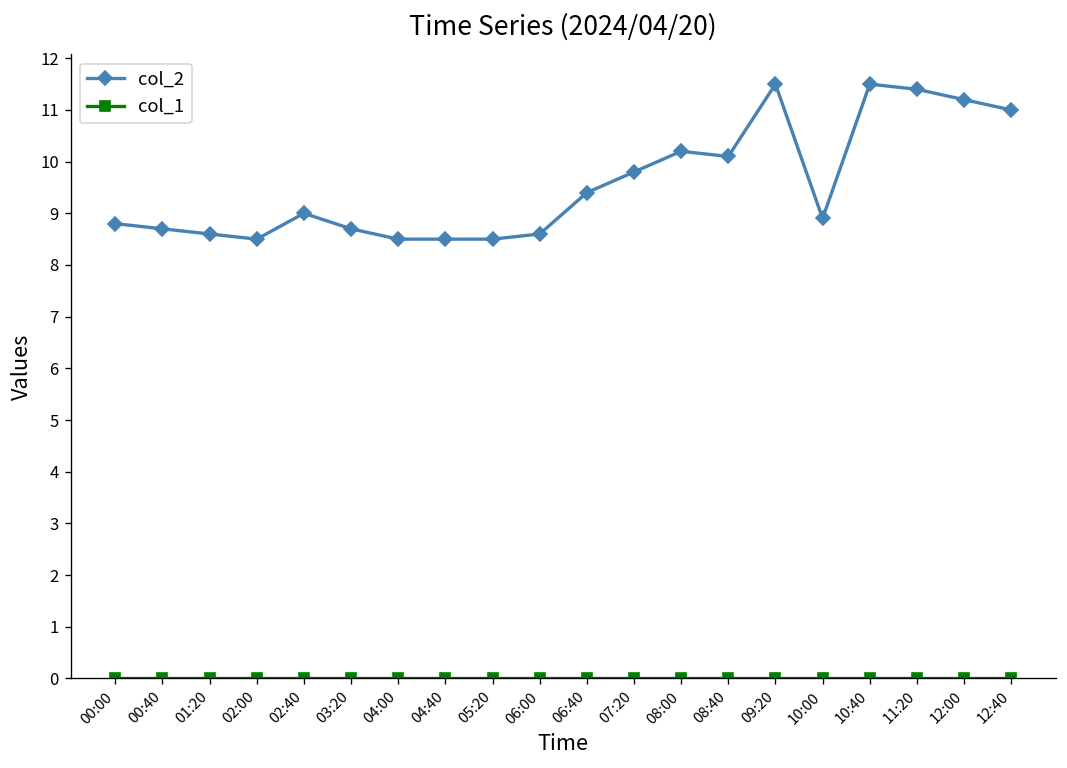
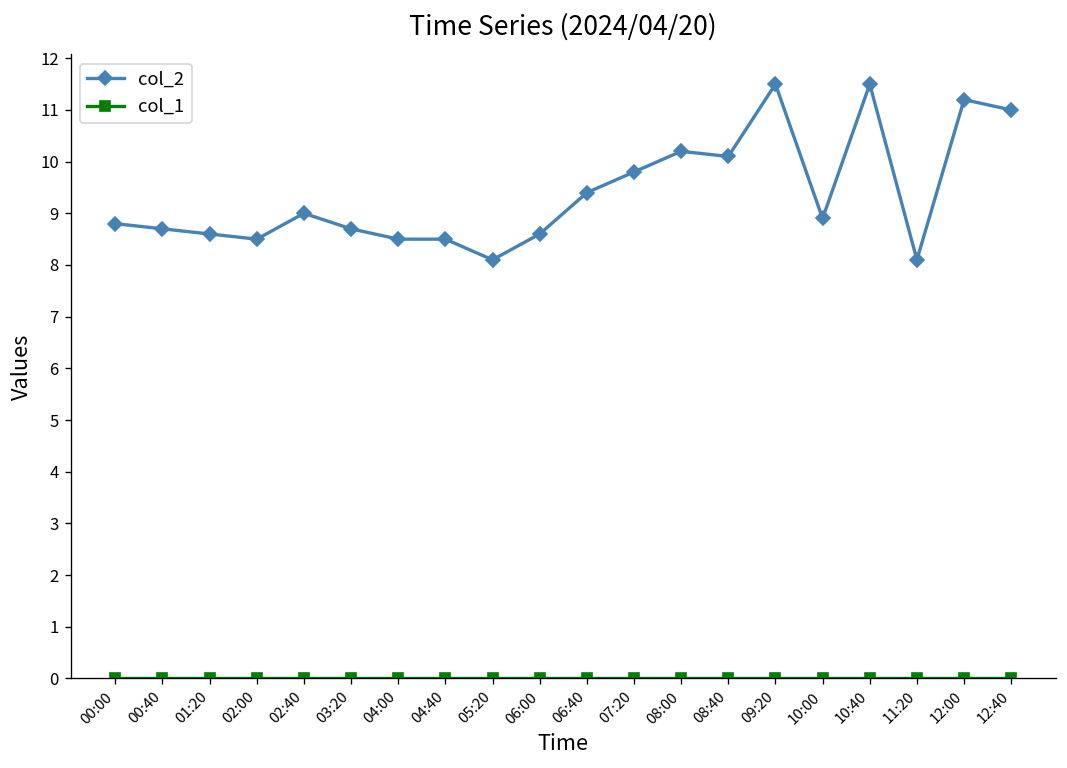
  {
    "col_2": {
      "00:00": 8.8,
      "00:40": 8.7,
      "01:20": 8.6,
      "02:00": 8.5,
      "02:40": 9.0,
      "03:20": 8.7,
      "04:00": 8.5,
      "04:40": 8.5,
-     "05:20": 8.5,
+     "05:20": 8.1,
      "06:00": 8.6,
      "06:40": 9.4,
      "07:20": 9.8,
      "08:00": 10.2,
      "08:40": 10.1,
      "09:20": 11.5,
      "10:00": 8.9,
      "10:40": 11.5,
-     "11:20": 11.4,
+     "11:20": 8.1,
      "12:00": 11.2,
      "12:40": 11.0
    },
    "col_1": {
      "00:00": 0.0,
      "00:40": 0.0,
      "01:20": 0.0,
      "02:00": 0.0,
      "02:40": 0.0,
      "03:20": 0.0,
      "04:00": 0.0,
      "04:40": 0.0,
      "05:20": 0.0,
      "06:00": 0.0,
      "06:40": 0.0,
      "07:20": 0.0,
      "08:00": 0.0,
      "08:40": 0.0,
      "09:20": 0.0,
      "10:00": 0.0,
      "10:40": 0.0,
      "11:20": 0.0,
      "12:00": 0.0,
      "12:40": 0.0
    }
  }
